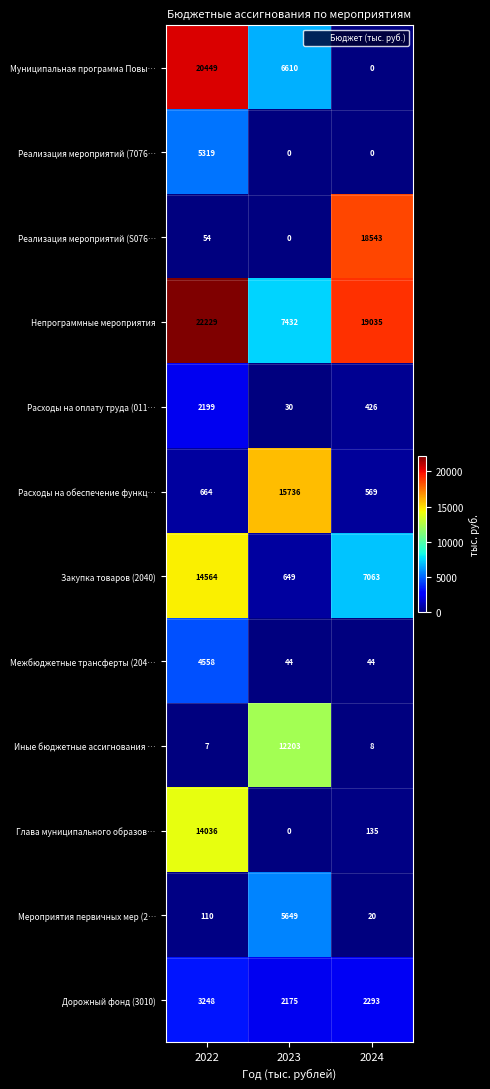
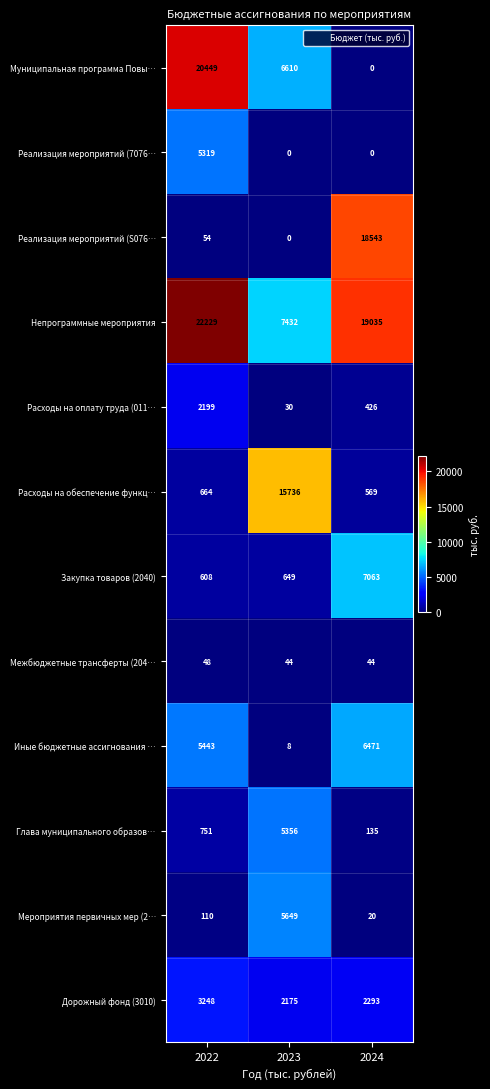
  {
    "Муниципальная программа Повы…": {
      "2022": 20449,
      "2023": 6610,
      "2024": 0
    },
    "Реализация мероприятий (7076…": {
      "2022": 5319,
      "2023": 0,
      "2024": 0
    },
    "Реализация мероприятий (S076…": {
      "2022": 54,
      "2023": 0,
      "2024": 18543
    },
    "Непрограммные мероприятия": {
      "2022": 22229,
      "2023": 7432,
      "2024": 19035
    },
    "Расходы на оплату труда (011…": {
      "2022": 2199,
      "2023": 30,
      "2024": 426
    },
    "Расходы на обеспечение функц…": {
      "2022": 664,
      "2023": 15736,
      "2024": 569
    },
    "Закупка товаров (2040)": {
-     "2022": 14564,
+     "2022": 608,
      "2023": 649,
      "2024": 7063
    },
    "Межбюджетные трансферты (204…": {
-     "2022": 4558,
+     "2022": 48,
      "2023": 44,
      "2024": 44
    },
    "Иные бюджетные ассигнования …": {
-     "2022": 7,
-     "2023": 12203,
-     "2024": 8
+     "2022": 5443,
+     "2023": 8,
+     "2024": 6471
    },
    "Глава муниципального образов…": {
-     "2022": 14036,
-     "2023": 0,
+     "2022": 751,
+     "2023": 5356,
      "2024": 135
    },
    "Мероприятия первичных мер (2…": {
      "2022": 110,
      "2023": 5649,
      "2024": 20
    },
    "Дорожный фонд (3010)": {
      "2022": 3248,
      "2023": 2175,
      "2024": 2293
    }
  }
